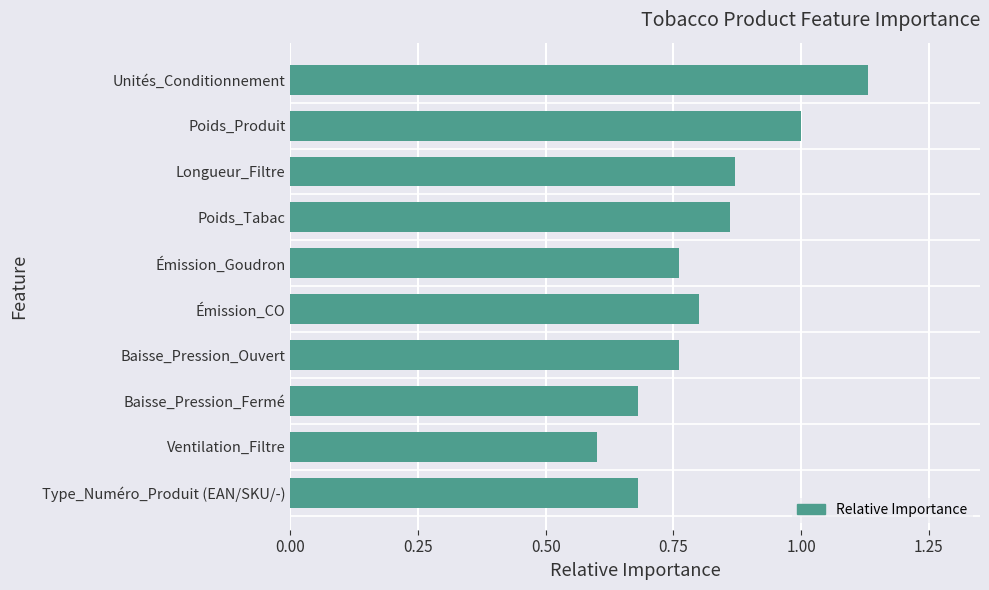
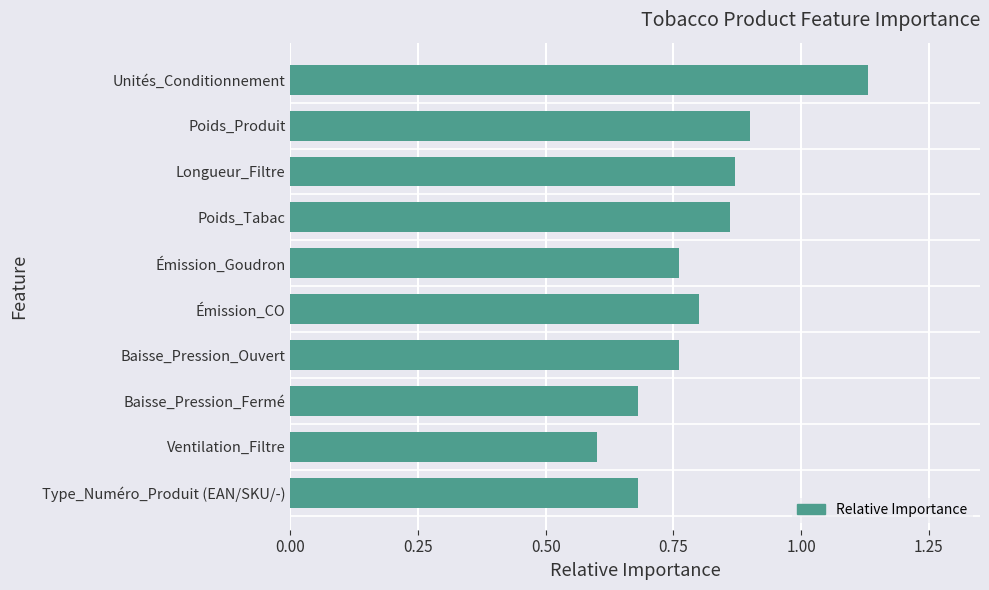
  {
    "Unités_Conditionnement": 1.13,
-   "Poids_Produit": 1.0,
+   "Poids_Produit": 0.9,
    "Longueur_Filtre": 0.87,
    "Poids_Tabac": 0.86,
    "Émission_Goudron": 0.76,
    "Émission_CO": 0.8,
    "Baisse_Pression_Ouvert": 0.76,
    "Baisse_Pression_Fermé": 0.68,
    "Ventilation_Filtre": 0.6,
    "Type_Numéro_Produit (EAN/SKU/-)": 0.68
  }
